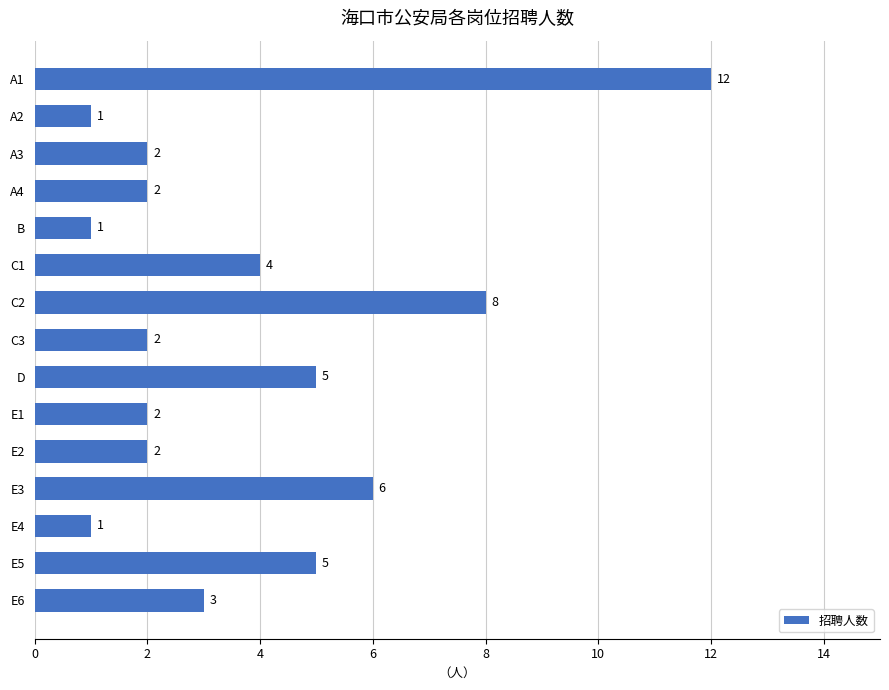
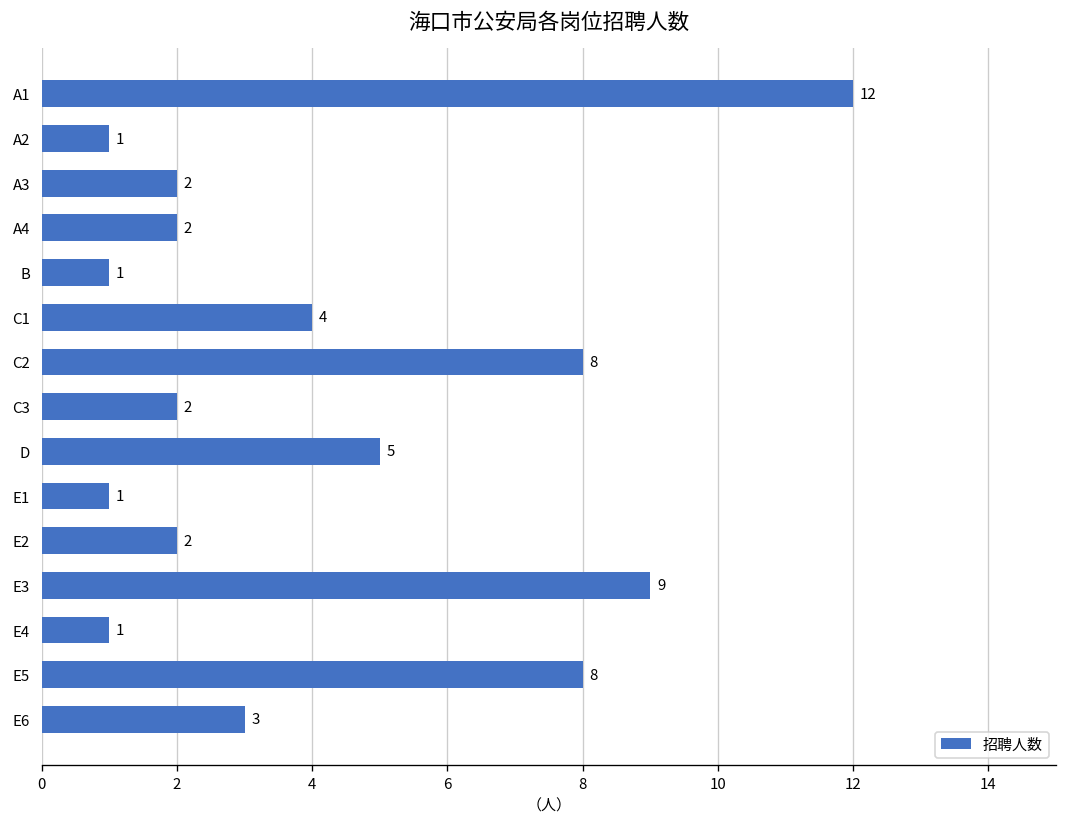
  {
    "A1": 12,
    "A2": 1,
    "A3": 2,
    "A4": 2,
    "B": 1,
    "C1": 4,
    "C2": 8,
    "C3": 2,
    "D": 5,
-   "E1": 2,
+   "E1": 1,
    "E2": 2,
-   "E3": 6,
+   "E3": 9,
    "E4": 1,
-   "E5": 5,
+   "E5": 8,
    "E6": 3
  }
